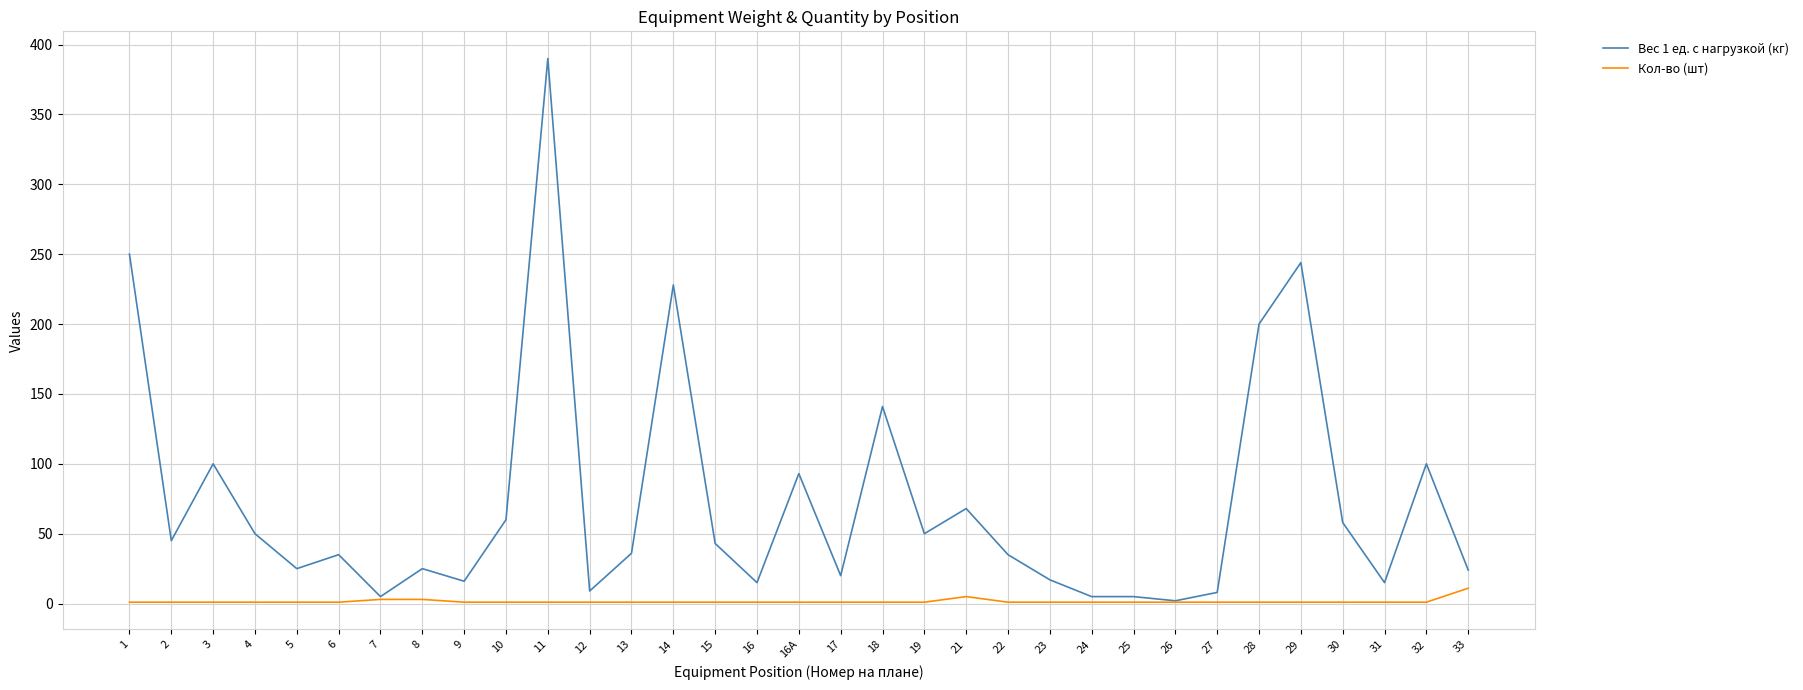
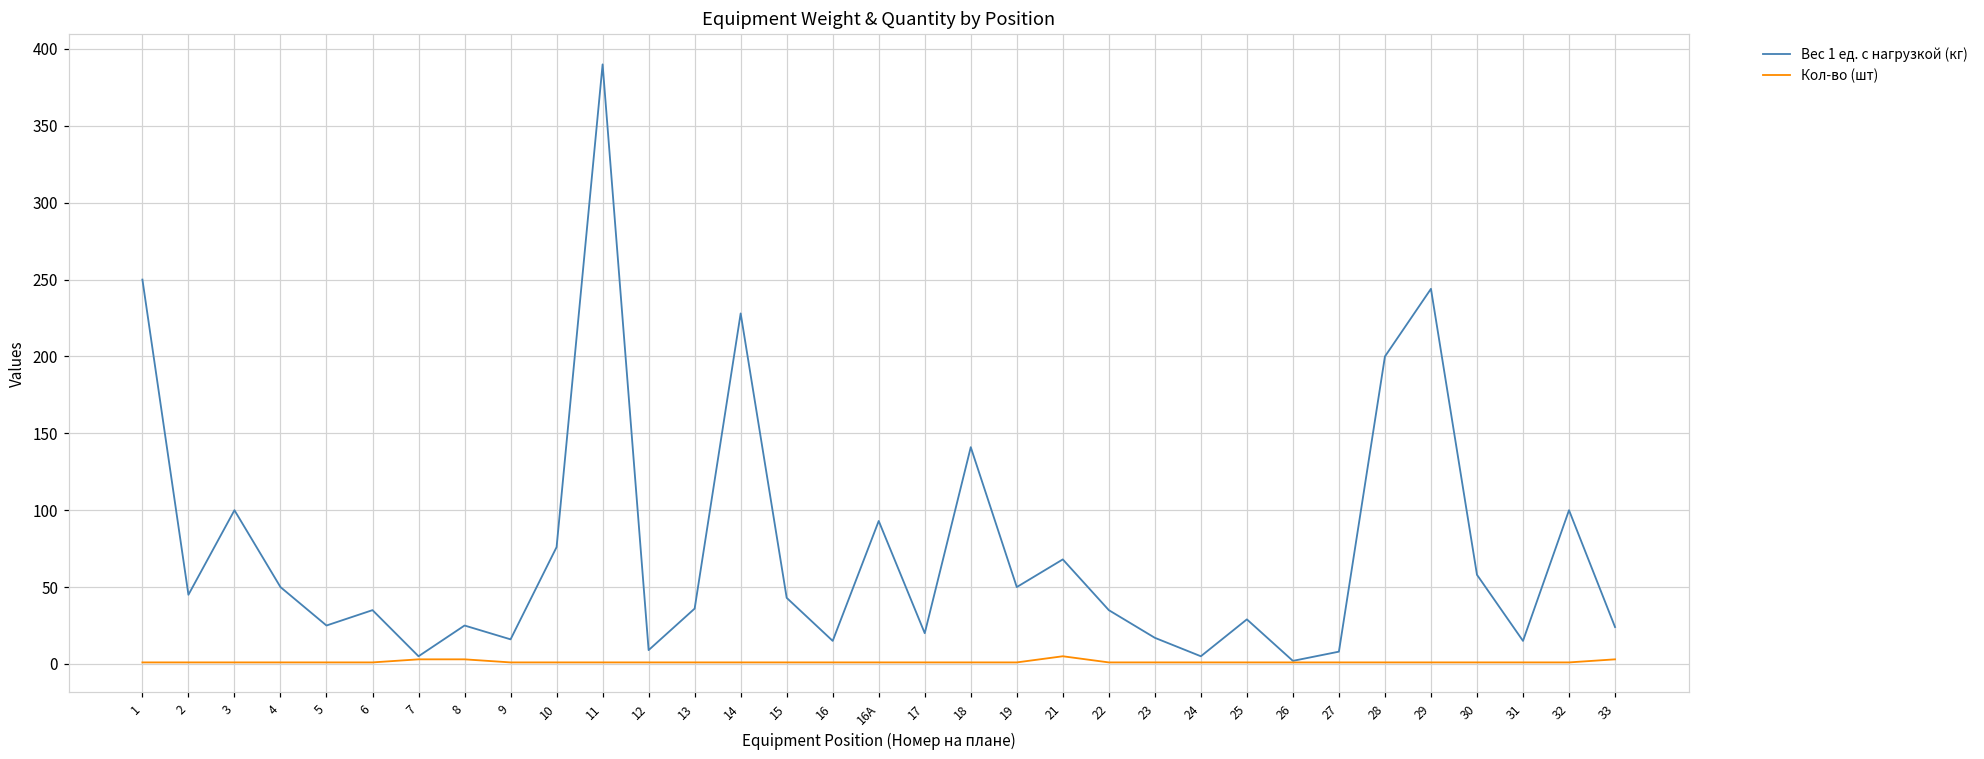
  {
    "Вес 1 ед. с нагрузкой (кг)": {
      "1": 250,
      "2": 45,
      "3": 100,
      "4": 50,
      "5": 25,
      "6": 35,
      "7": 5,
      "8": 25,
      "9": 16,
-     "10": 60,
+     "10": 76,
      "11": 390,
      "12": 9,
      "13": 36,
      "14": 228,
      "15": 43,
      "16": 15,
      "16А": 93,
      "17": 20,
      "18": 141,
      "19": 50,
      "21": 68,
      "22": 35,
      "23": 17,
      "24": 5,
-     "25": 5,
+     "25": 29,
      "27": 8,
      "28": 200,
      "29": 244,
      "30": 58,
      "31": 15,
      "32": 100,
      "33": 24
    },
    "Кол-во (шт)": {
      "1": 1,
      "2": 1,
      "3": 1,
      "4": 1,
      "5": 1,
      "6": 1,
      "7": 3,
      "8": 3,
      "9": 1,
      "10": 1,
      "11": 1,
      "12": 1,
      "13": 1,
      "14": 1,
      "15": 1,
      "16": 1,
      "16А": 1,
      "17": 1,
      "18": 1,
      "19": 1,
      "21": 5,
      "22": 1,
      "23": 1,
      "24": 1,
      "25": 1,
      "27": 1,
      "28": 1,
      "29": 1,
      "30": 1,
      "31": 1,
      "32": 1,
-     "33": 11
+     "33": 3
    }
  }
